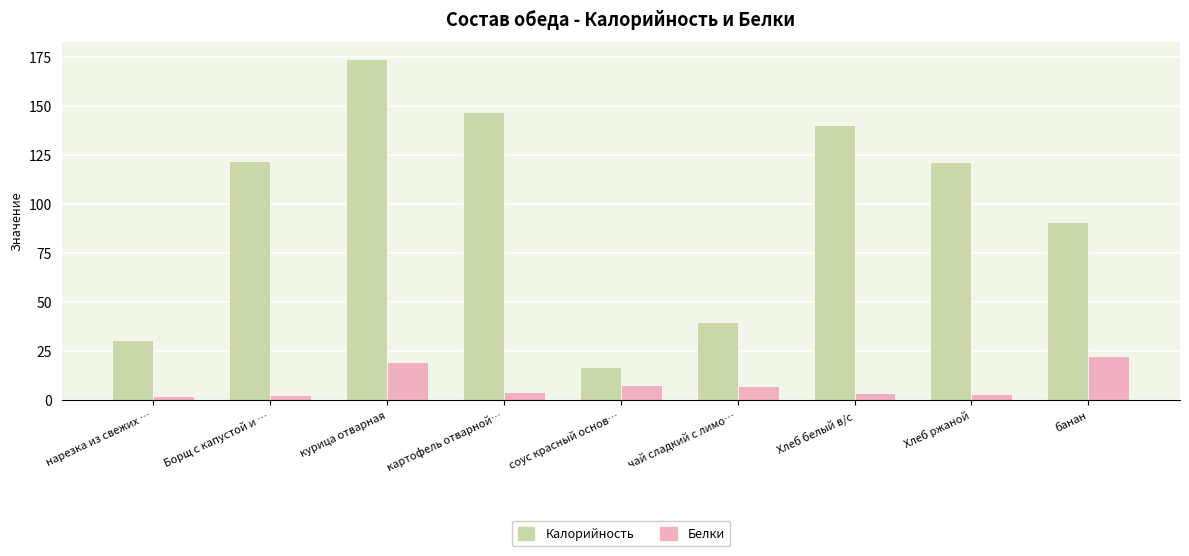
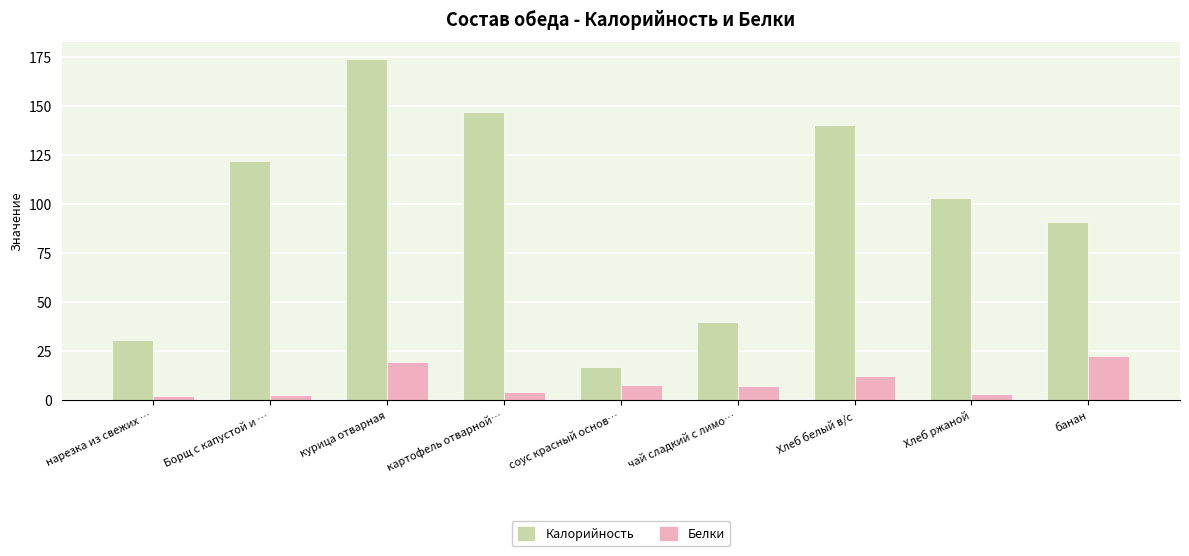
  {
    "Калорийность": {
      "нарезка из свежих …": 31,
      "Борщ с капустой и …": 122,
      "курица отварная": 174,
      "картофель отварной…": 147,
      "соус красный основ…": 17,
      "чай сладкий с лимо…": 40,
      "Хлеб белый в/с": 140,
-     "Хлеб ржаной": 122,
+     "Хлеб ржаной": 103,
      "банан": 91
    },
    "Белки": {
      "нарезка из свежих …": 2,
      "Борщ с капустой и …": 2,
      "курица отварная": 20,
      "картофель отварной…": 4,
      "соус красный основ…": 8,
      "чай сладкий с лимо…": 7,
-     "Хлеб белый в/с": 4,
+     "Хлеб белый в/с": 12,
      "Хлеб ржаной": 3,
      "банан": 22
    }
  }
